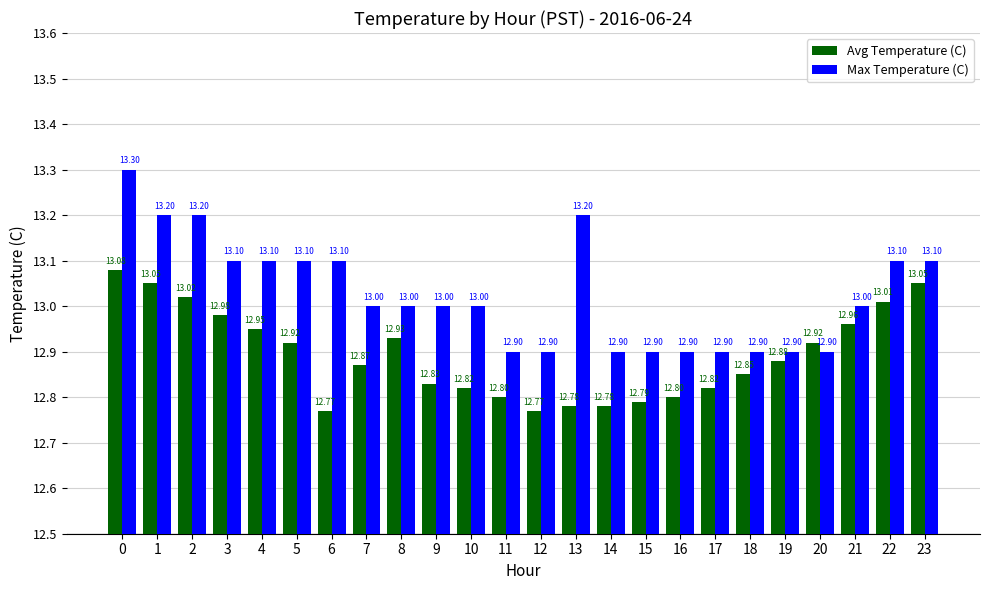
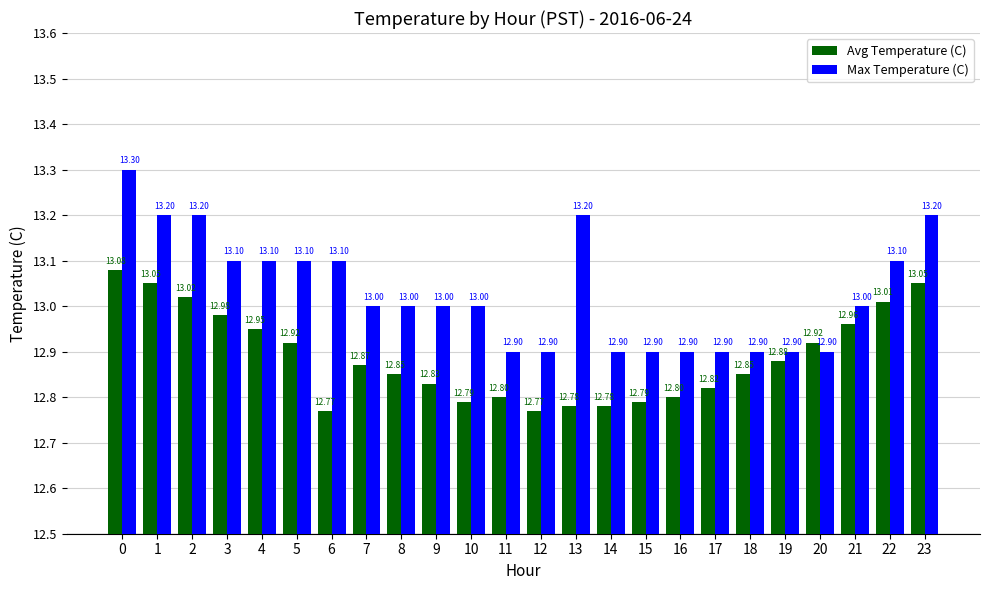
  {
    "Avg Temperature (C)": {
      "0": 13.08,
      "1": 13.05,
      "2": 13.02,
      "3": 12.98,
      "4": 12.95,
      "5": 12.92,
      "6": 12.77,
      "7": 12.87,
-     "8": 12.93,
+     "8": 12.85,
      "9": 12.83,
-     "10": 12.82,
+     "10": 12.79,
      "11": 12.80,
      "12": 12.77,
      "13": 12.78,
      "14": 12.78,
      "15": 12.79,
      "16": 12.80,
      "17": 12.82,
      "18": 12.85,
      "19": 12.88,
      "20": 12.92,
      "21": 12.96,
      "22": 13.01,
      "23": 13.05
    },
    "Max Temperature (C)": {
      "0": 13.30,
      "1": 13.20,
      "2": 13.20,
      "3": 13.10,
      "4": 13.10,
      "5": 13.10,
      "6": 13.10,
      "7": 13.00,
      "8": 13.00,
      "9": 13.00,
      "10": 13.00,
      "11": 12.90,
      "12": 12.90,
      "13": 13.20,
      "14": 12.90,
      "15": 12.90,
      "16": 12.90,
      "17": 12.90,
      "18": 12.90,
      "19": 12.90,
      "20": 12.90,
      "21": 13.00,
      "22": 13.10,
-     "23": 13.10
+     "23": 13.20
    }
  }
